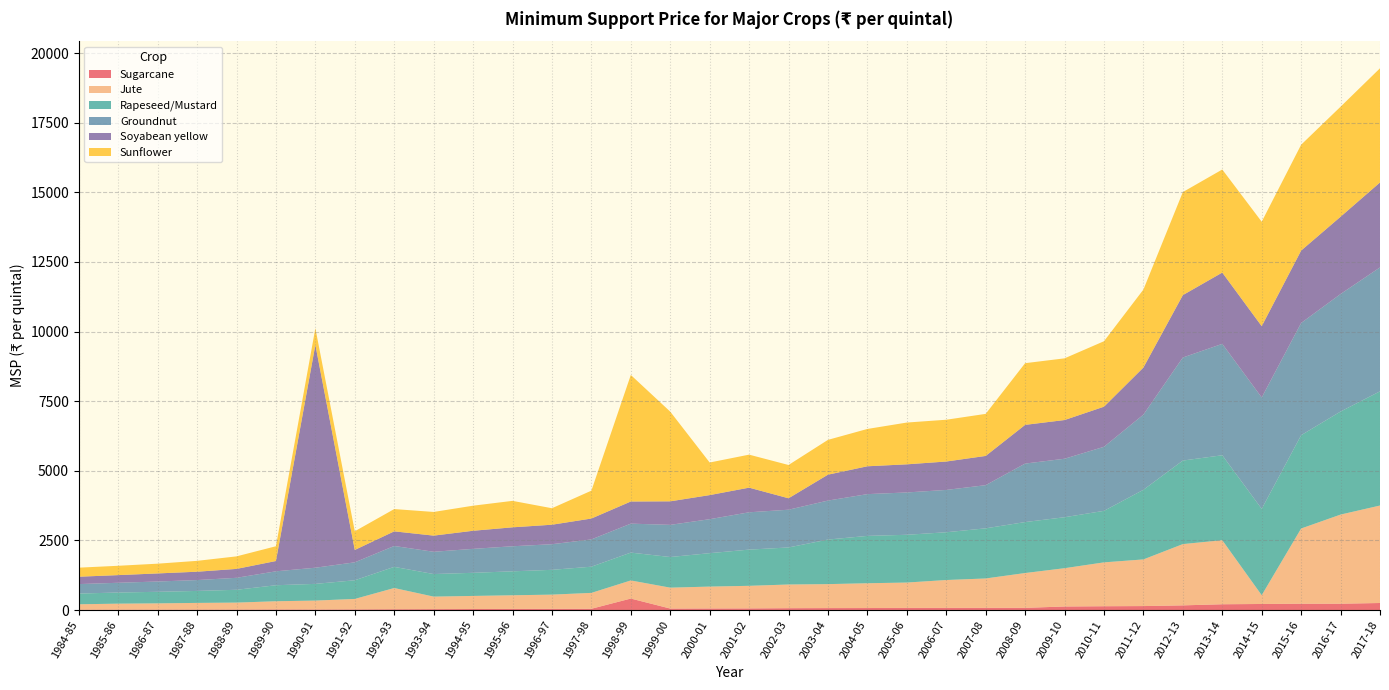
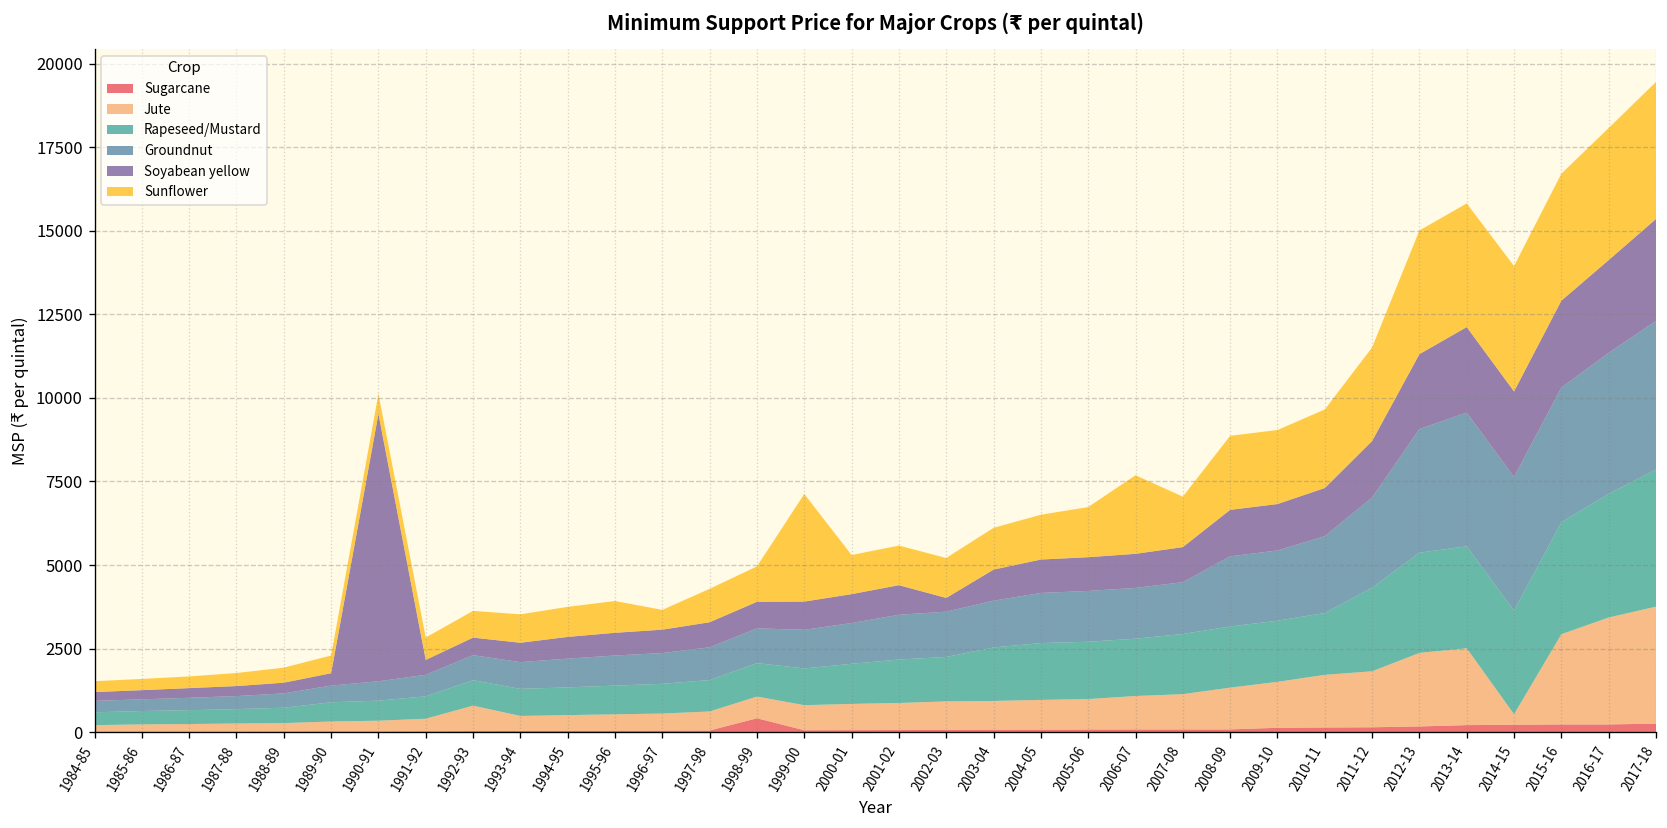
  {
    "Sugarcane": {
      "1998-99": 400,
      "2009-10": 100,
      "2010-11": 100,
      "2011-12": 100,
      "2012-13": 200,
      "2013-14": 200,
      "2014-15": 200,
      "2015-16": 200,
      "2016-17": 200,
      "2017-18": 300
    },
    "Jute": {
      "1984-85": 200,
      "1985-86": 200,
      "1986-87": 200,
      "1987-88": 200,
      "1988-89": 300,
      "1989-90": 300,
      "1990-91": 300,
      "1991-92": 400,
      "1992-93": 800,
      "1993-94": 500,
      "1994-95": 500,
      "1995-96": 500,
      "1996-97": 500,
      "1997-98": 600,
      "1998-99": 700,
      "1999-00": 800,
      "2000-01": 800,
      "2001-02": 800,
      "2002-03": 900,
      "2003-04": 900,
      "2004-05": 900,
      "2005-06": 900,
      "2006-07": 1000,
      "2007-08": 1100,
      "2008-09": 1300,
      "2009-10": 1400,
      "2010-11": 1600,
      "2011-12": 1700,
      "2012-13": 2200,
      "2013-14": 2300,
      "2014-15": 300,
      "2015-16": 2700,
      "2016-17": 3200,
      "2017-18": 3500
    },
    "Soyabean yellow": {
      "1984-85": 300,
      "1985-86": 300,
      "1986-87": 300,
      "1987-88": 300,
      "1988-89": 300,
      "1989-90": 400,
      "1990-91": 8000,
      "1991-92": 400,
      "1992-93": 500,
      "1993-94": 600,
      "1994-95": 700,
      "1995-96": 700,
      "1996-97": 700,
      "1997-98": 800,
      "1998-99": 800,
      "1999-00": 800,
      "2000-01": 900,
      "2001-02": 900,
      "2002-03": 400,
      "2003-04": 900,
      "2004-05": 1000,
      "2005-06": 1000,
      "2006-07": 1000,
      "2007-08": 1100,
      "2008-09": 1400,
      "2009-10": 1400,
      "2010-11": 1400,
      "2011-12": 1700,
      "2012-13": 2200,
      "2013-14": 2600,
      "2014-15": 2600,
      "2015-16": 2600,
      "2016-17": 2800,
      "2017-18": 3100
    },
    "Sunflower": {
      "1984-85": 300,
      "1985-86": 300,
      "1986-87": 400,
      "1987-88": 400,
      "1988-89": 500,
      "1989-90": 500,
      "1990-91": 600,
      "1991-92": 700,
      "1992-93": 800,
      "1993-94": 900,
      "1994-95": 900,
      "1995-96": 1000,
      "1996-97": 600,
      "1997-98": 1000,
-     "1998-99": 4500,
+     "1998-99": 1100,
      "1999-00": 3200,
      "2000-01": 1200,
      "2001-02": 1200,
      "2002-03": 1200,
      "2003-04": 1300,
      "2004-05": 1300,
      "2005-06": 1500,
-     "2006-07": 1500,
+     "2006-07": 2400,
      "2007-08": 1500,
      "2008-09": 2200,
      "2009-10": 2200,
      "2010-11": 2300,
      "2011-12": 2800,
      "2012-13": 3700,
      "2013-14": 3700,
      "2014-15": 3800,
      "2015-16": 3800,
      "2016-17": 4000,
      "2017-18": 4100
    }
  }
